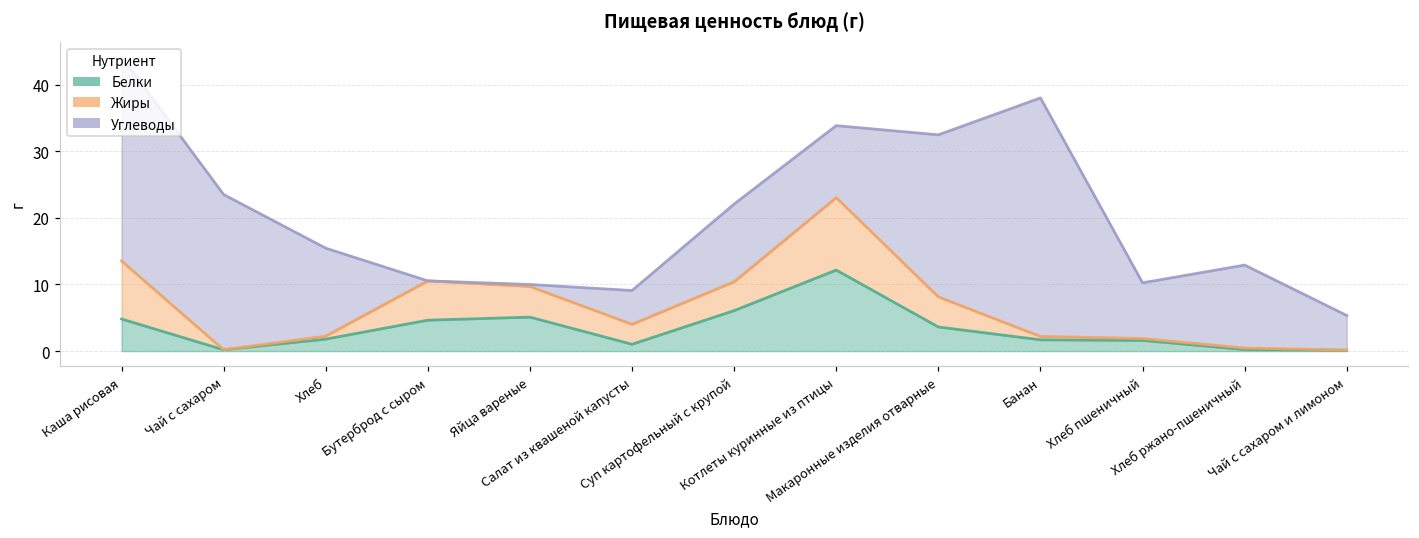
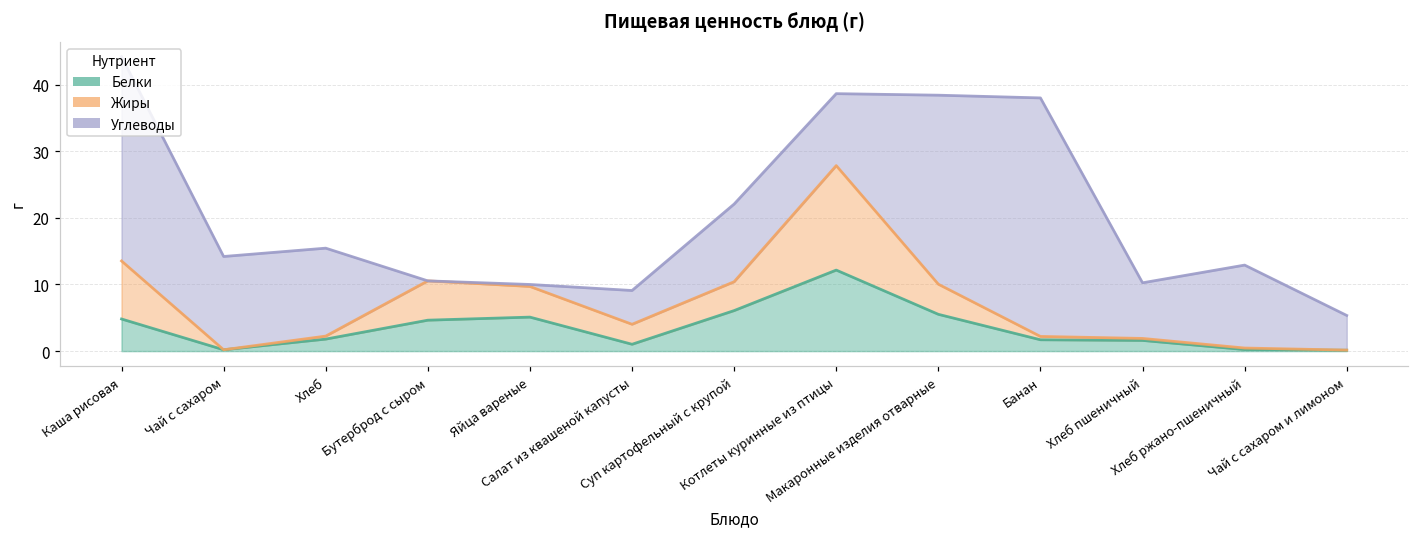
  {
    "Белки": {
      "Каша рисовая": 5,
      "Хлеб": 2,
      "Бутерброд с сыром": 5,
      "Яйца вареные": 5,
      "Салат из квашеной капусты": 1,
      "Суп картофельный с крупой": 6,
      "Котлеты куринные из птицы": 12,
-     "Макаронные изделия отварные": 4,
+     "Макаронные изделия отварные": 6,
      "Банан": 2
    },
    "Жиры": {
      "Каша рисовая": 9,
      "Хлеб": 0,
      "Салат из квашеной капусты": 3,
      "Суп картофельный с крупой": 4,
-     "Котлеты куринные из птицы": 11,
+     "Котлеты куринные из птицы": 16,
      "Макаронные изделия отварные": 5,
      "Банан": 1
    },
    "Углеводы": {
-     "Чай с сахаром": 23,
+     "Чай с сахаром": 14,
      "Хлеб": 13,
      "Салат из квашеной капусты": 5,
      "Суп картофельный с крупой": 12,
      "Котлеты куринные из птицы": 11,
-     "Макаронные изделия отварные": 24,
+     "Макаронные изделия отварные": 28,
      "Банан": 36,
      "Хлеб пшеничный": 8,
      "Хлеб ржано-пшеничный": 12,
      "Чай с сахаром и лимоном": 5
    }
  }
